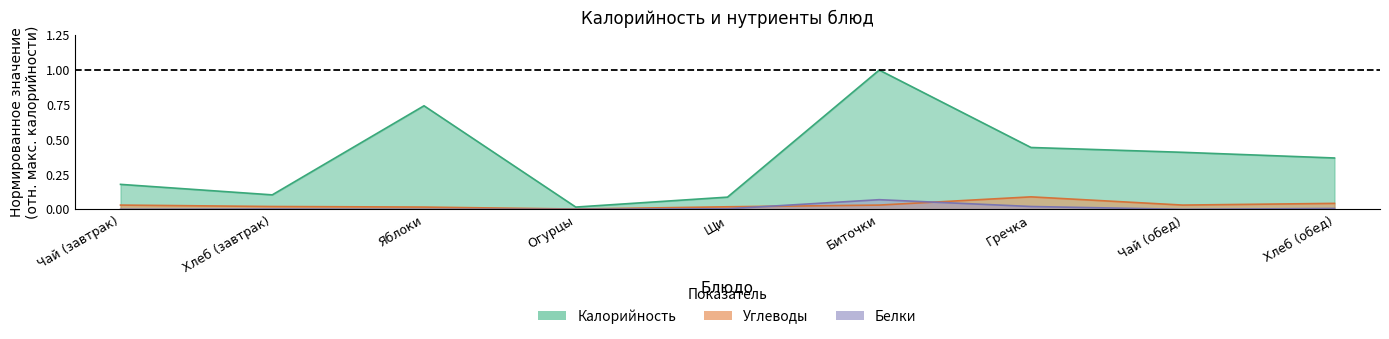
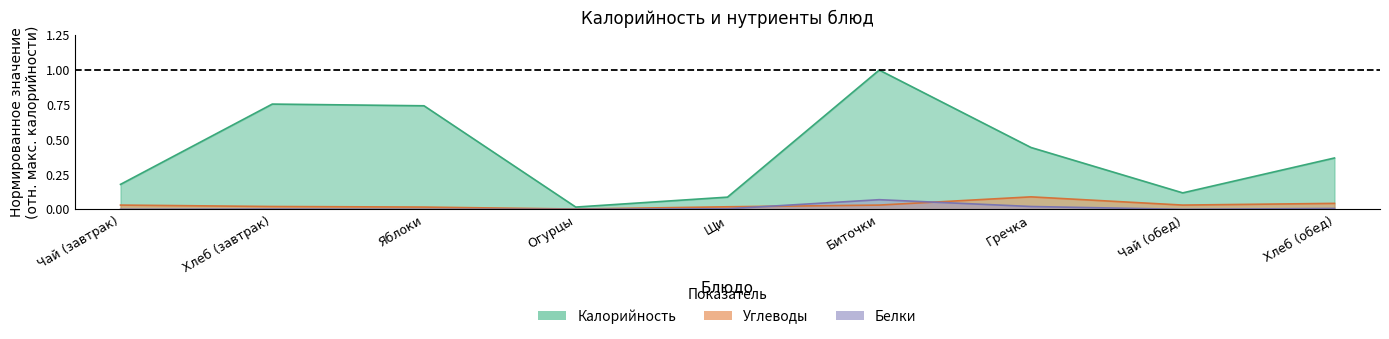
  {
    "Калорийность": {
      "Чай (завтрак)": 0.18,
-     "Хлеб (завтрак)": 0.10,
+     "Хлеб (завтрак)": 0.76,
      "Яблоки": 0.74,
      "Щи": 0.09,
      "Биточки": 1.00,
      "Гречка": 0.44,
-     "Чай (обед)": 0.41,
+     "Чай (обед)": 0.12,
      "Хлеб (обед)": 0.37
    },
    "Углеводы": {
      "Чай (завтрак)": 0.03,
      "Хлеб (завтрак)": 0.02,
      "Биточки": 0.03,
      "Гречка": 0.09,
      "Чай (обед)": 0.03,
      "Хлеб (обед)": 0.04
    },
    "Белки": {
      "Чай (завтрак)": 0.00,
      "Хлеб (завтрак)": 0.00,
      "Биточки": 0.07,
      "Гречка": 0.02,
      "Чай (обед)": 0.00,
      "Хлеб (обед)": 0.01
    }
  }
